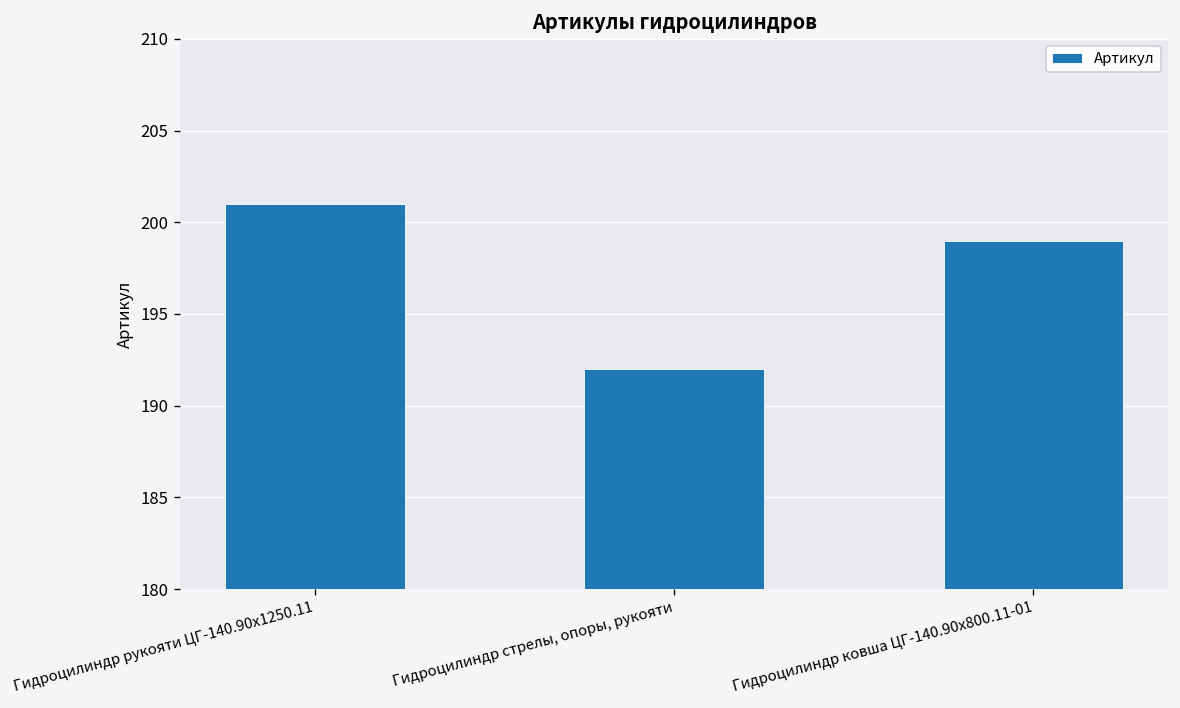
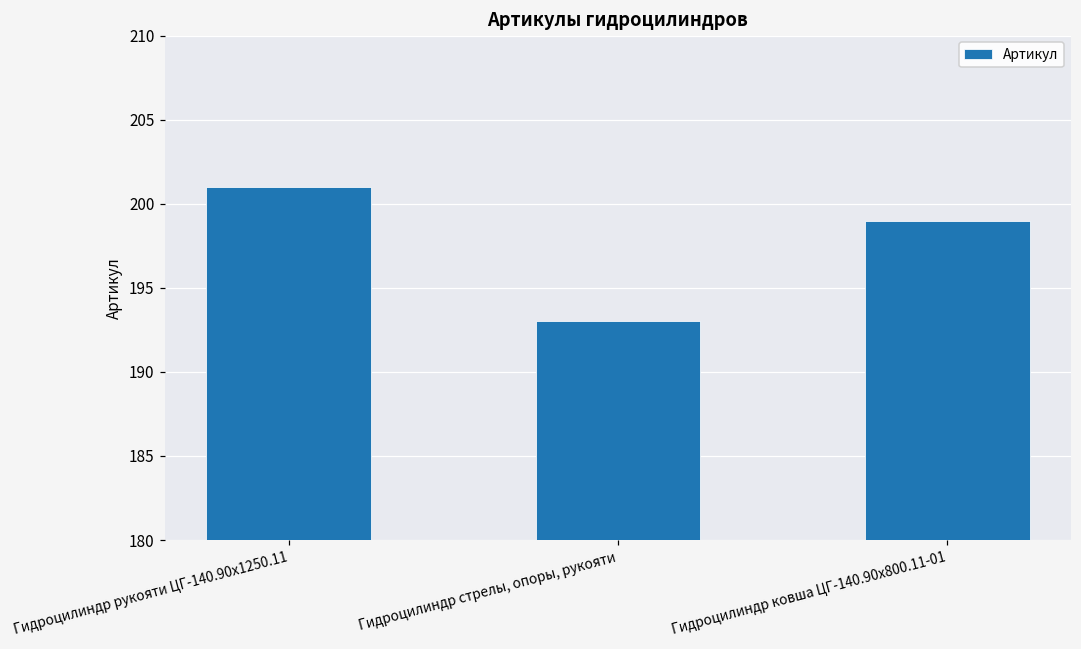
  {
    "Гидроцилиндр рукояти ЦГ-140.90х1250.11": 201,
-   "Гидроцилиндр стрелы, опоры, рукояти": 192,
+   "Гидроцилиндр стрелы, опоры, рукояти": 193,
    "Гидроцилиндр ковша ЦГ-140.90х800.11-01": 199
  }
